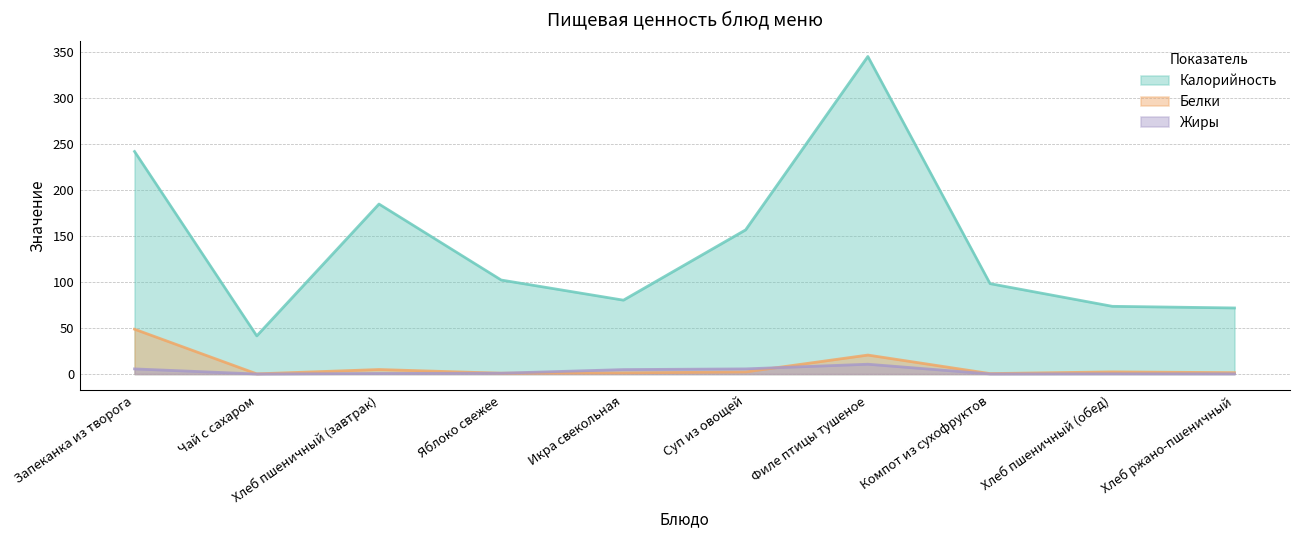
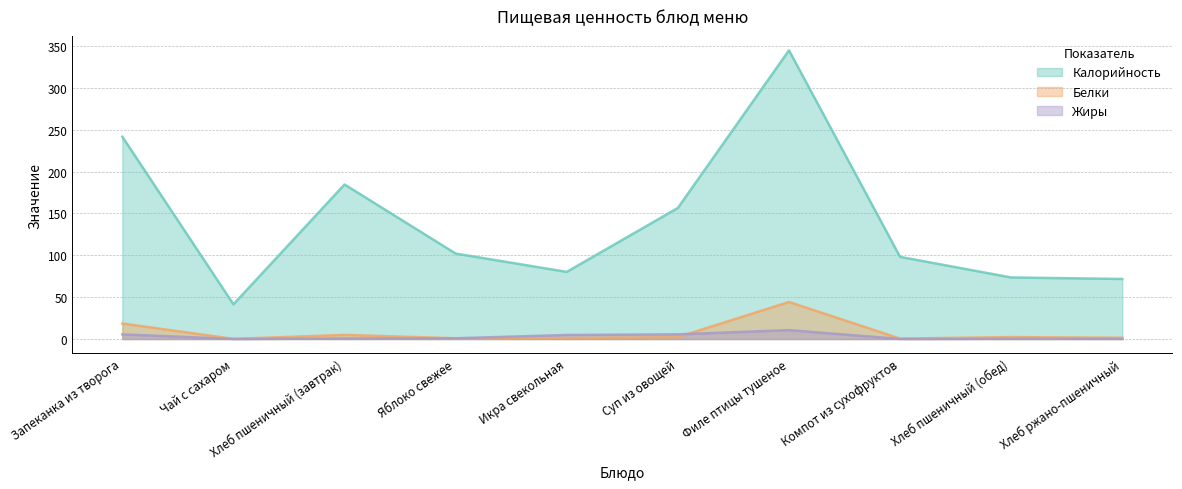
  {
    "Белки": {
-     "Запеканка из творога": 50,
+     "Запеканка из творога": 20,
      "Хлеб пшеничный (завтрак)": 0,
      "Икра свекольная": 0,
      "Суп из овощей": 0,
-     "Филе птицы тушеное": 20
+     "Филе птицы тушеное": 40
    }
  }
